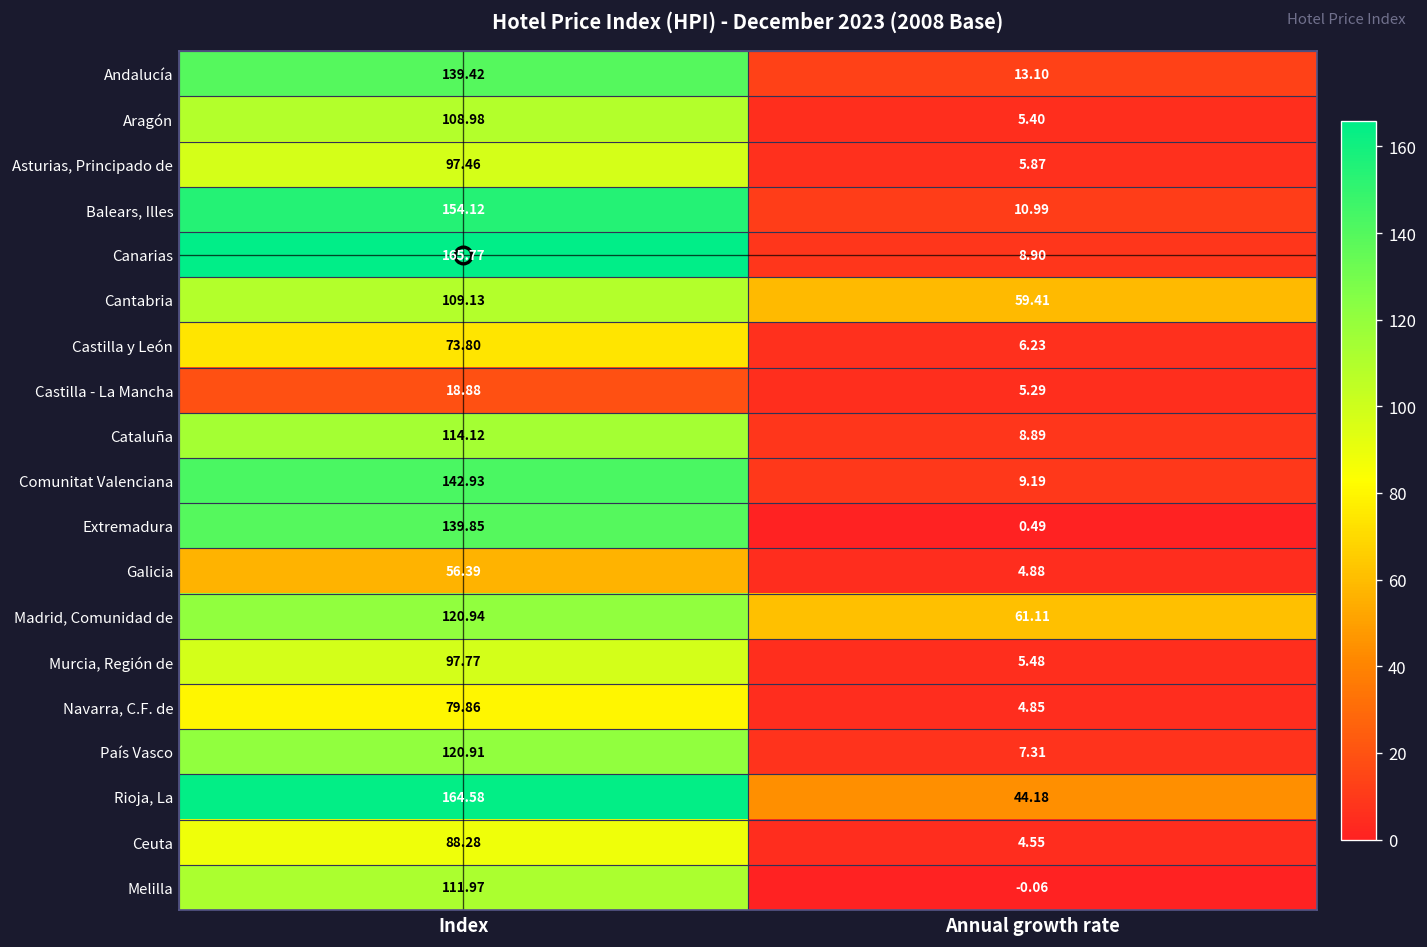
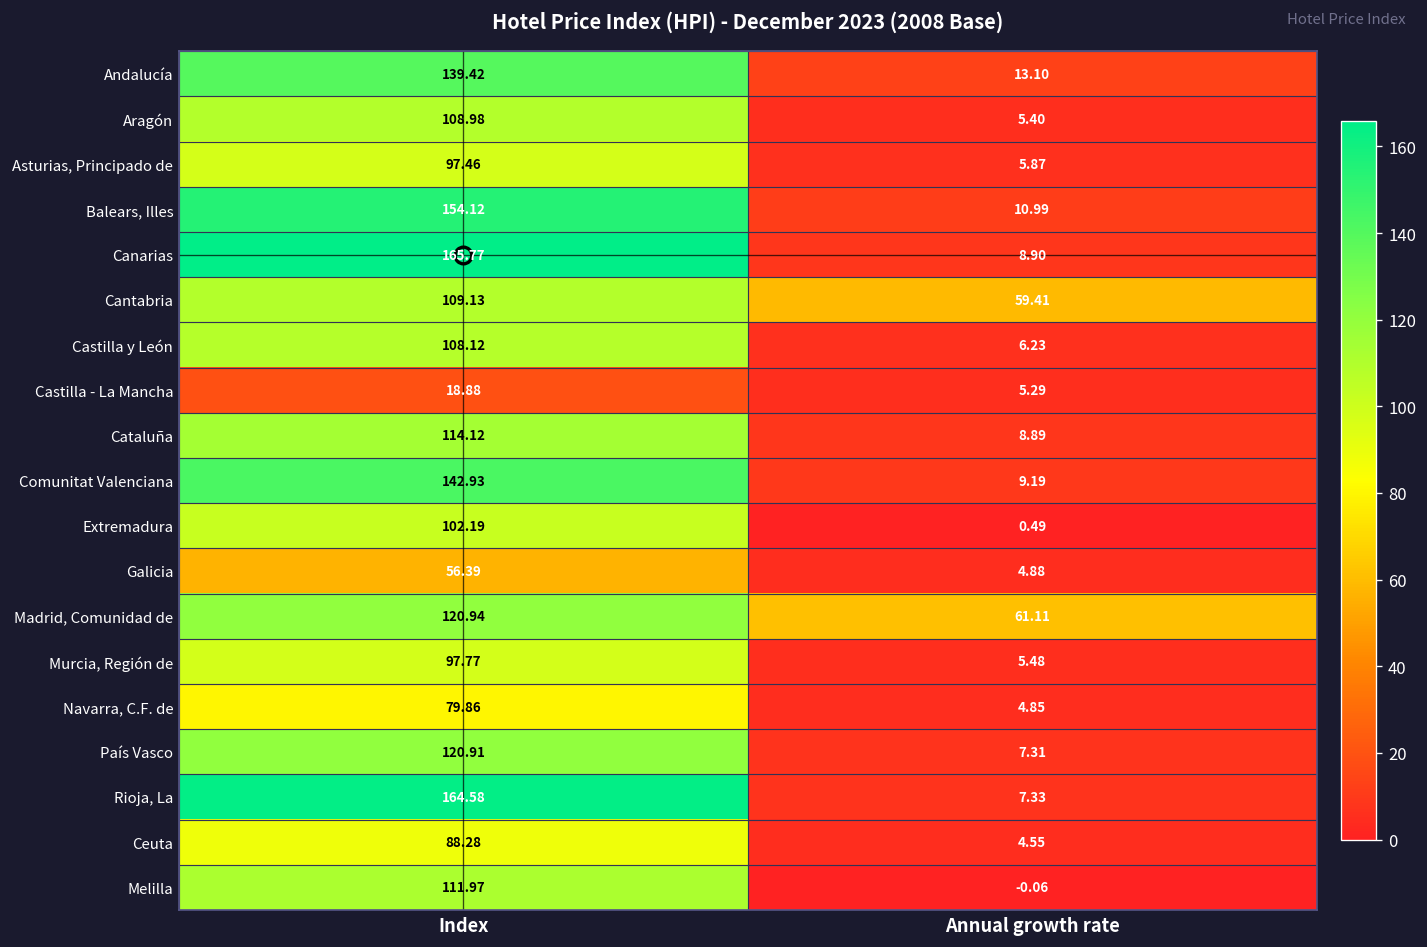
  {
    "Andalucía": {
      "Index": 139.42,
      "Annual growth rate": 13.10
    },
    "Aragón": {
      "Index": 108.98,
      "Annual growth rate": 5.40
    },
    "Asturias, Principado de": {
      "Index": 97.46,
      "Annual growth rate": 5.87
    },
    "Balears, Illes": {
      "Index": 154.12,
      "Annual growth rate": 10.99
    },
    "Canarias": {
      "Annual growth rate": 8.90
    },
    "Cantabria": {
      "Index": 109.13,
      "Annual growth rate": 59.41
    },
    "Castilla y León": {
-     "Index": 73.80,
+     "Index": 108.12,
      "Annual growth rate": 6.23
    },
    "Castilla - La Mancha": {
      "Index": 18.88,
      "Annual growth rate": 5.29
    },
    "Cataluña": {
      "Index": 114.12,
      "Annual growth rate": 8.89
    },
    "Comunitat Valenciana": {
      "Index": 142.93,
      "Annual growth rate": 9.19
    },
    "Extremadura": {
-     "Index": 139.85,
+     "Index": 102.19,
      "Annual growth rate": 0.49
    },
    "Galicia": {
      "Index": 56.39,
      "Annual growth rate": 4.88
    },
    "Madrid, Comunidad de": {
      "Index": 120.94,
      "Annual growth rate": 61.11
    },
    "Murcia, Región de": {
      "Index": 97.77,
      "Annual growth rate": 5.48
    },
    "Navarra, C.F. de": {
      "Index": 79.86,
      "Annual growth rate": 4.85
    },
    "País Vasco": {
      "Index": 120.91,
      "Annual growth rate": 7.31
    },
    "Rioja, La": {
      "Index": 164.58,
-     "Annual growth rate": 44.18
+     "Annual growth rate": 7.33
    },
    "Ceuta": {
      "Index": 88.28,
      "Annual growth rate": 4.55
    },
    "Melilla": {
      "Index": 111.97,
      "Annual growth rate": -0.06
    }
  }
